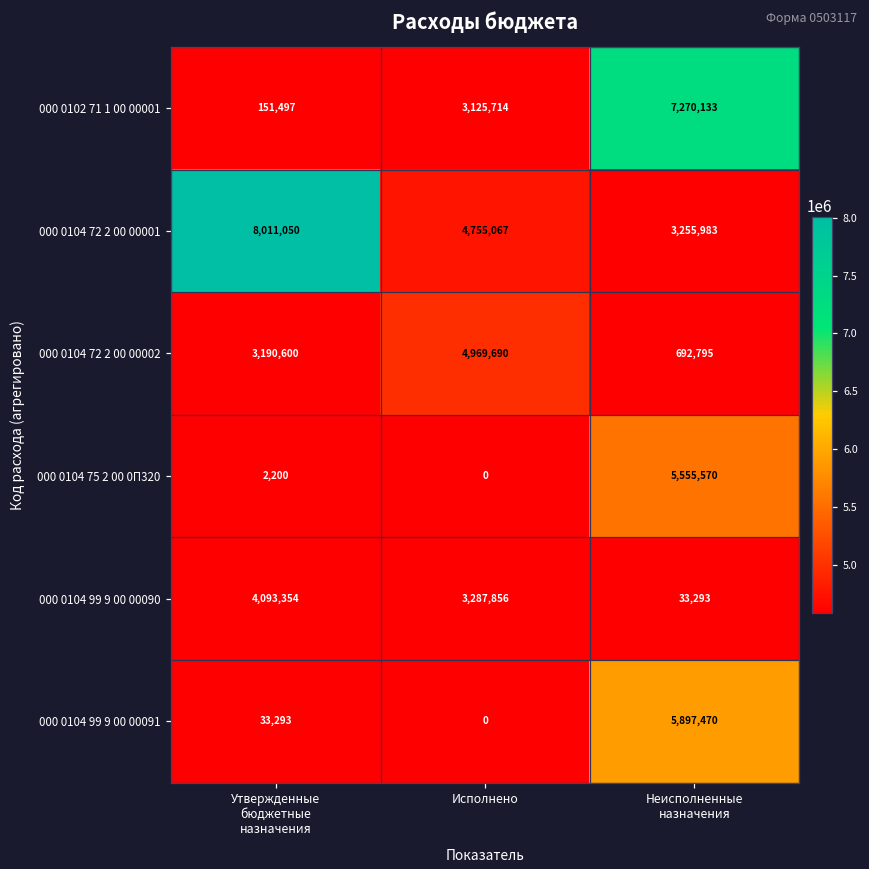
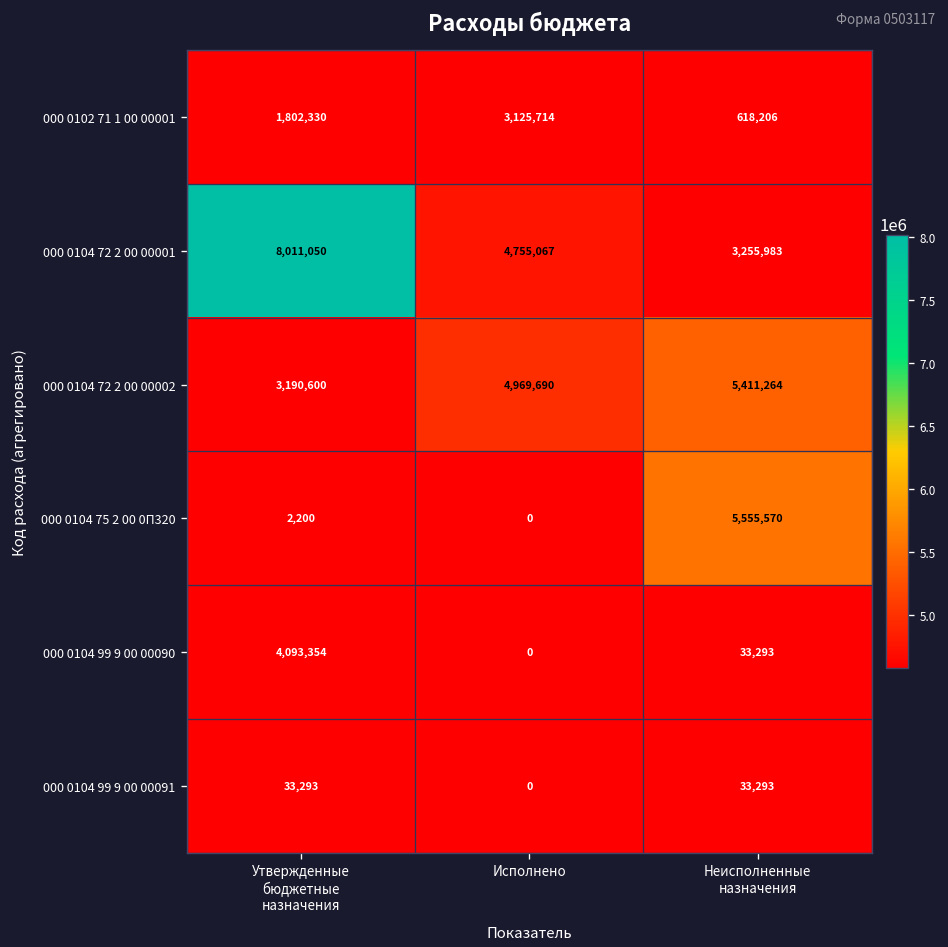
  {
    "000 0102 71 1 00 00001": {
-     "Утвержденные бюджетные назначения": "151,497",
+     "Утвержденные бюджетные назначения": "1,802,330",
      "Исполнено": "3,125,714",
-     "Неисполненные назначения": "7,270,133"
+     "Неисполненные назначения": "618,206"
    },
    "000 0104 72 2 00 00001": {
      "Утвержденные бюджетные назначения": "8,011,050",
      "Исполнено": "4,755,067",
      "Неисполненные назначения": "3,255,983"
    },
    "000 0104 72 2 00 00002": {
      "Утвержденные бюджетные назначения": "3,190,600",
      "Исполнено": "4,969,690",
-     "Неисполненные назначения": "692,795"
+     "Неисполненные назначения": "5,411,264"
    },
    "000 0104 75 2 00 0П320": {
      "Утвержденные бюджетные назначения": "2,200",
      "Исполнено": "0",
      "Неисполненные назначения": "5,555,570"
    },
    "000 0104 99 9 00 00090": {
      "Утвержденные бюджетные назначения": "4,093,354",
-     "Исполнено": "3,287,856",
+     "Исполнено": "0",
      "Неисполненные назначения": "33,293"
    },
    "000 0104 99 9 00 00091": {
      "Утвержденные бюджетные назначения": "33,293",
      "Исполнено": "0",
-     "Неисполненные назначения": "5,897,470"
+     "Неисполненные назначения": "33,293"
    }
  }
